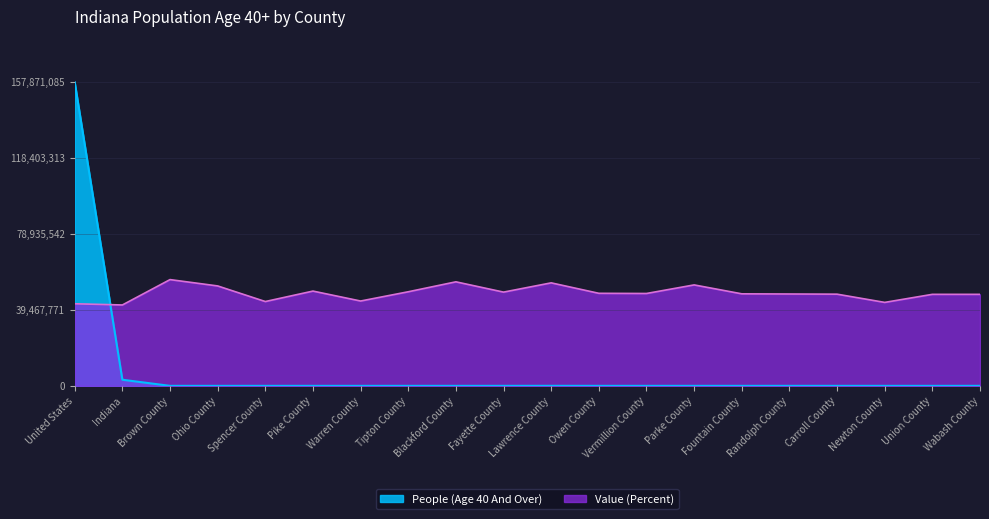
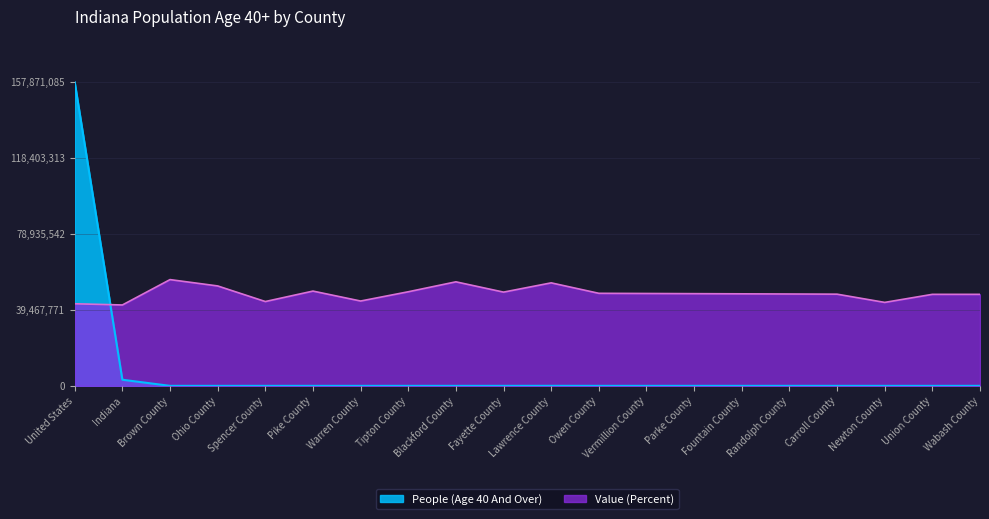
  {
    "People (Age 40 And Over)": {
      "United States": "158,000,000",
      "Indiana": "3,000,000",
      "Brown County": "0",
      "Ohio County": "0",
      "Spencer County": "0",
      "Pike County": "0",
      "Warren County": "0",
      "Tipton County": "0",
      "Blackford County": "0",
      "Fayette County": "0",
      "Lawrence County": "0",
      "Owen County": "0",
      "Vermillion County": "0",
      "Parke County": "0",
      "Fountain County": "0",
      "Randolph County": "0",
      "Carroll County": "0",
      "Newton County": "0",
      "Union County": "0",
      "Wabash County": "0"
    },
    "Value (Percent)": {
      "United States": "43,000,000",
      "Indiana": "42,000,000",
      "Brown County": "55,000,000",
      "Ohio County": "52,000,000",
      "Spencer County": "44,000,000",
      "Pike County": "49,000,000",
      "Warren County": "44,000,000",
      "Tipton County": "49,000,000",
      "Blackford County": "54,000,000",
      "Fayette County": "49,000,000",
      "Lawrence County": "54,000,000",
      "Owen County": "48,000,000",
      "Vermillion County": "48,000,000",
-     "Parke County": "52,000,000",
+     "Parke County": "48,000,000",
      "Fountain County": "48,000,000",
      "Randolph County": "48,000,000",
      "Carroll County": "48,000,000",
      "Newton County": "43,000,000",
      "Union County": "48,000,000",
      "Wabash County": "48,000,000"
    }
  }
